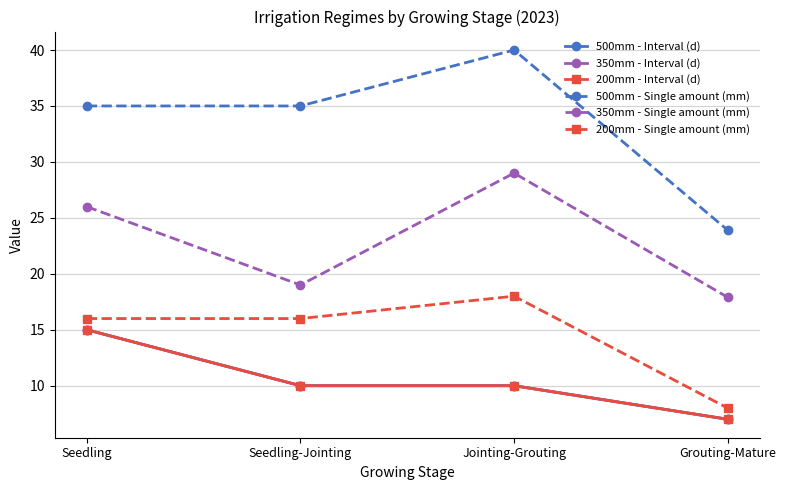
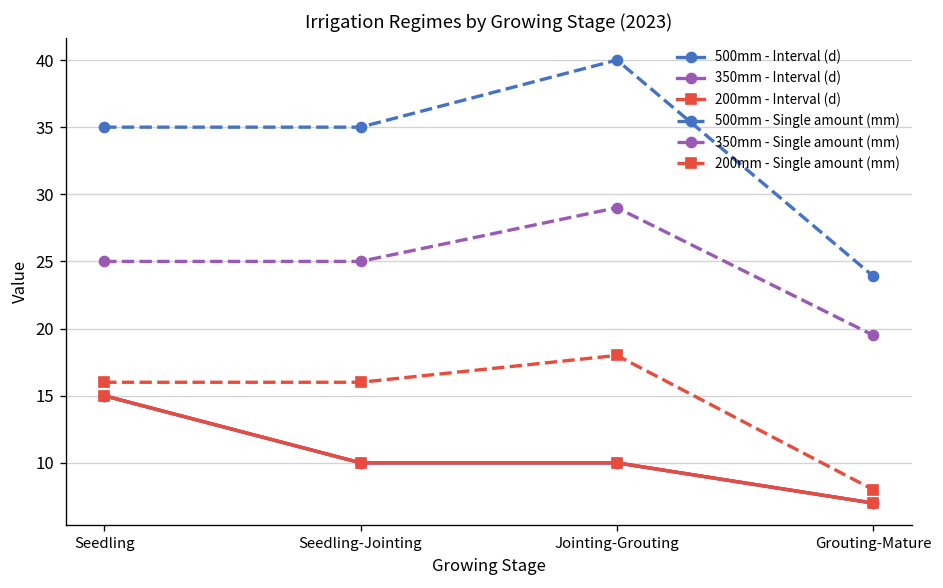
  {
    "500mm - Single amount (mm)": {
      "Seedling": 35.0,
      "Seedling-Jointing": 35.0,
      "Jointing-Grouting": 40.0,
      "Grouting-Mature": 23.9
    },
    "350mm - Single amount (mm)": {
-     "Seedling": 26,
-     "Seedling-Jointing": 19,
+     "Seedling": 25,
+     "Seedling-Jointing": 25,
      "Jointing-Grouting": 29.0,
-     "Grouting-Mature": 17.9
+     "Grouting-Mature": 19.5
    }
  }
